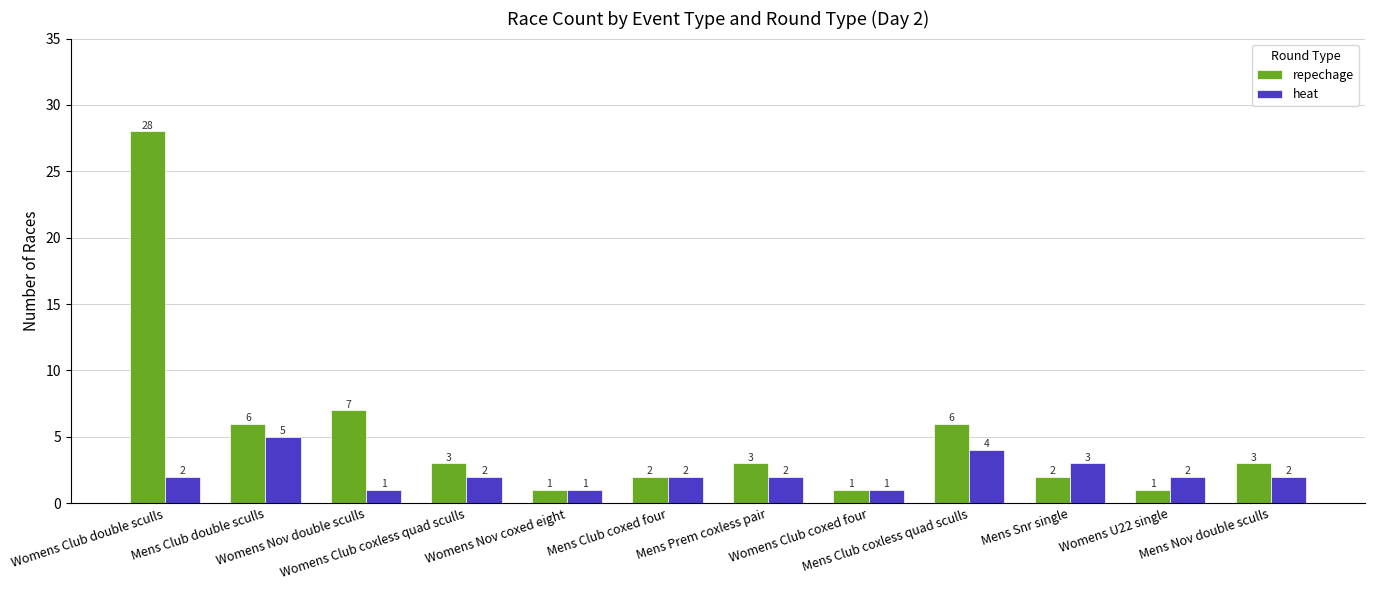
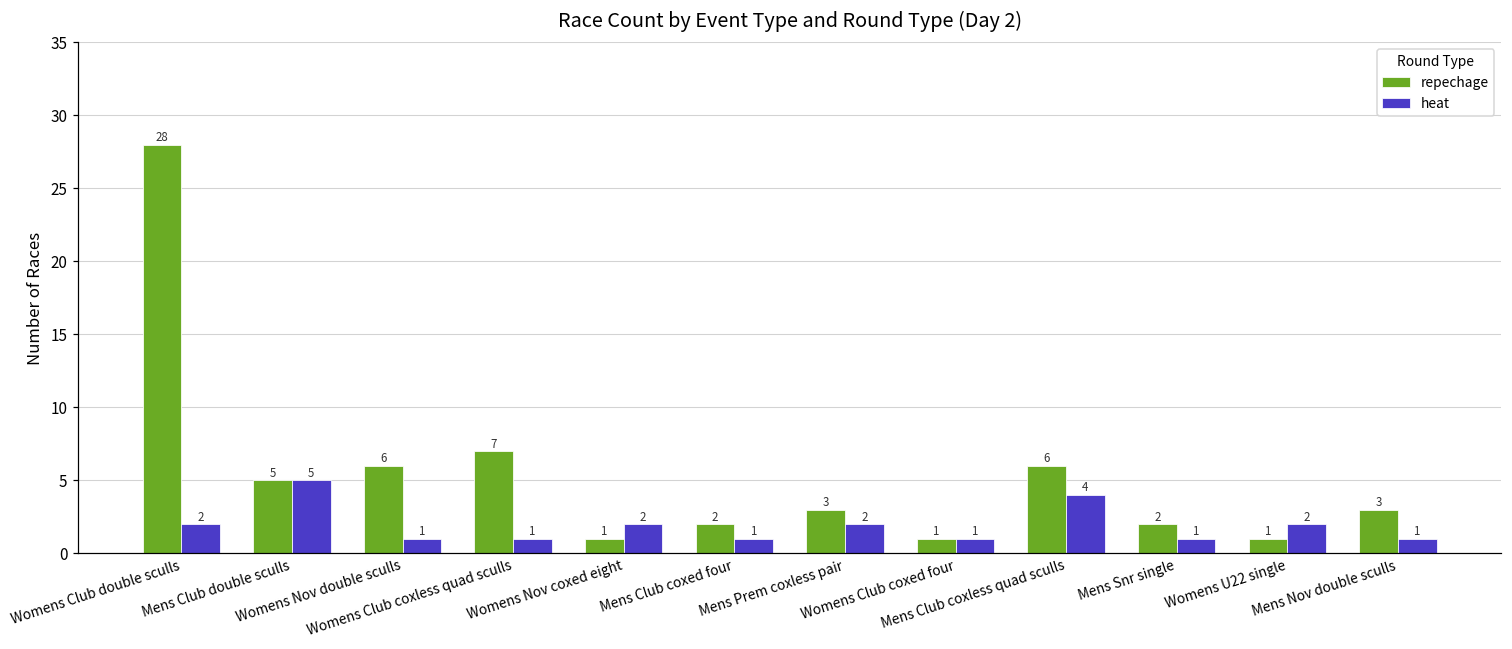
  {
    "repechage": {
      "Womens Club double sculls": 28,
-     "Mens Club double sculls": 6,
-     "Womens Nov double sculls": 7,
-     "Womens Club coxless quad sculls": 3,
+     "Mens Club double sculls": 5,
+     "Womens Nov double sculls": 6,
+     "Womens Club coxless quad sculls": 7,
      "Womens Nov coxed eight": 1,
      "Mens Club coxed four": 2,
      "Mens Prem coxless pair": 3,
      "Womens Club coxed four": 1,
      "Mens Club coxless quad sculls": 6,
      "Mens Snr single": 2,
      "Womens U22 single": 1,
      "Mens Nov double sculls": 3
    },
    "heat": {
      "Womens Club double sculls": 2,
      "Mens Club double sculls": 5,
      "Womens Nov double sculls": 1,
-     "Womens Club coxless quad sculls": 2,
-     "Womens Nov coxed eight": 1,
-     "Mens Club coxed four": 2,
+     "Womens Club coxless quad sculls": 1,
+     "Womens Nov coxed eight": 2,
+     "Mens Club coxed four": 1,
      "Mens Prem coxless pair": 2,
      "Womens Club coxed four": 1,
      "Mens Club coxless quad sculls": 4,
-     "Mens Snr single": 3,
+     "Mens Snr single": 1,
      "Womens U22 single": 2,
-     "Mens Nov double sculls": 2
+     "Mens Nov double sculls": 1
    }
  }
